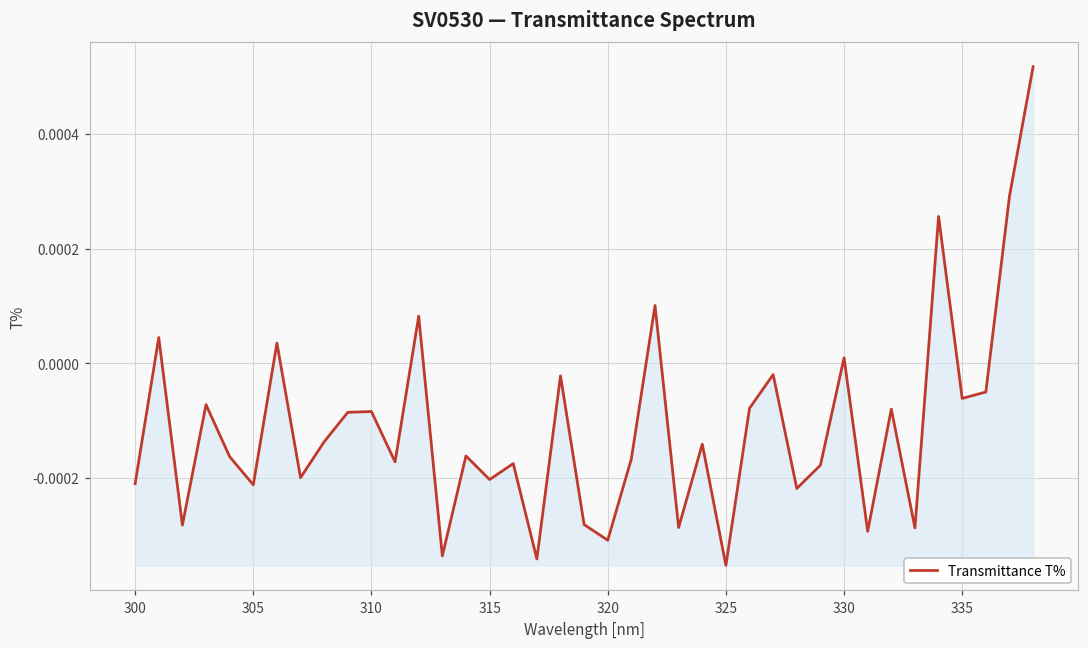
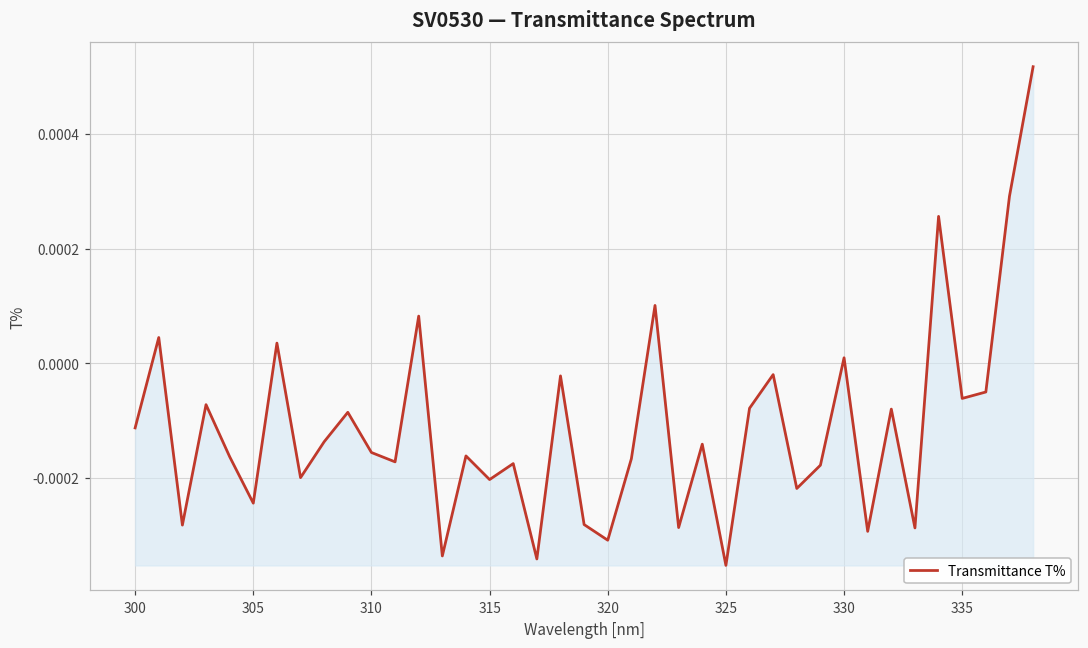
  {
-   "300": -0.00021,
-   "305": -0.00021,
-   "310": -0.00008,
+   "300": -0.00011,
+   "305": -0.00024,
+   "310": -0.00016,
    "315": -0.00020,
    "320": -0.00031,
    "325": -0.00035,
    "330": 0.00001,
    "335": -0.00006
  }
